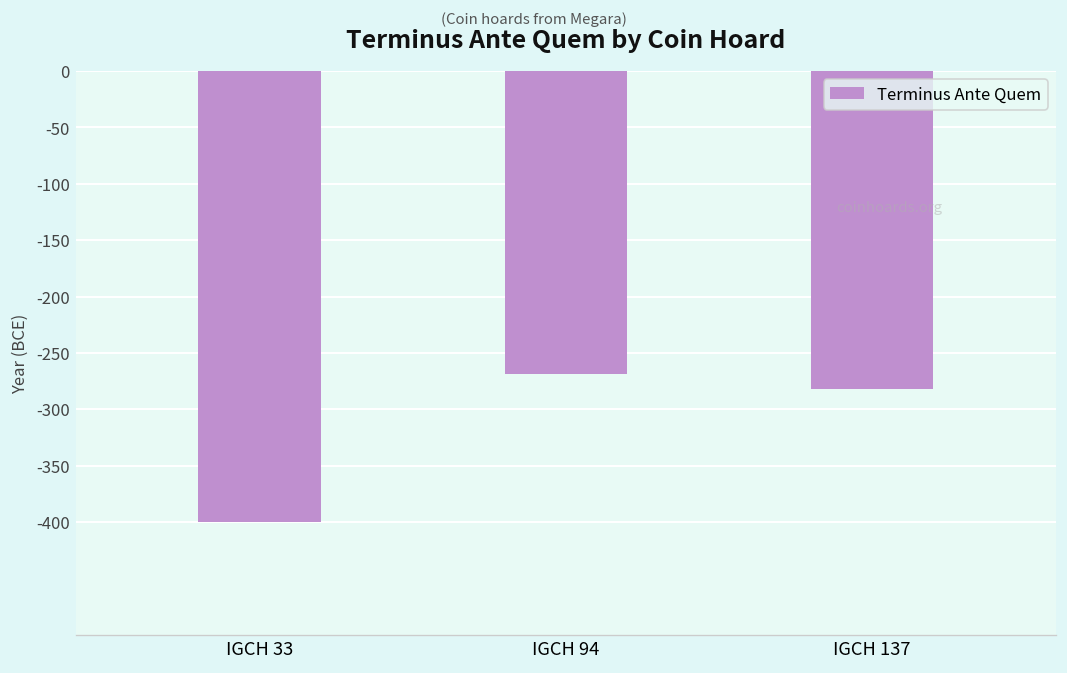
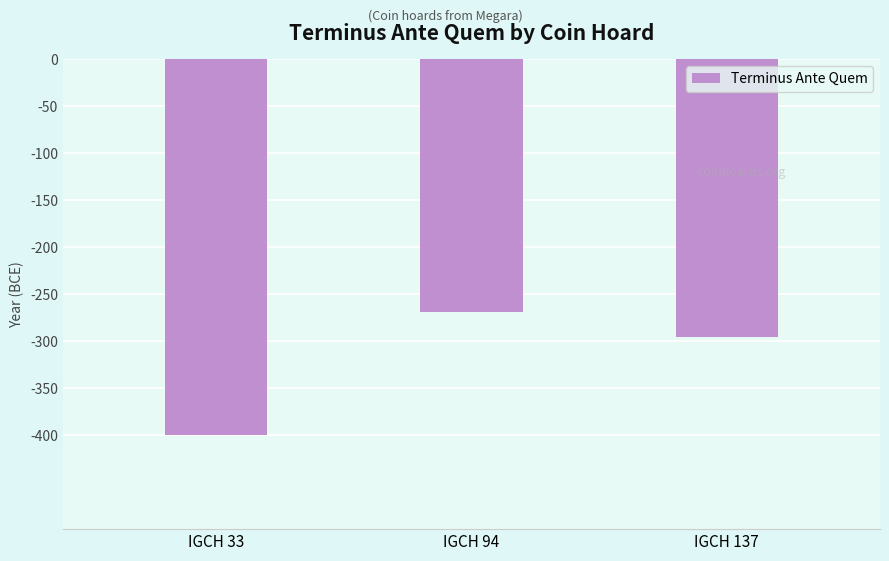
  {
    "IGCH 33": -400,
    "IGCH 94": -270,
-   "IGCH 137": -280
+   "IGCH 137": -300
  }
